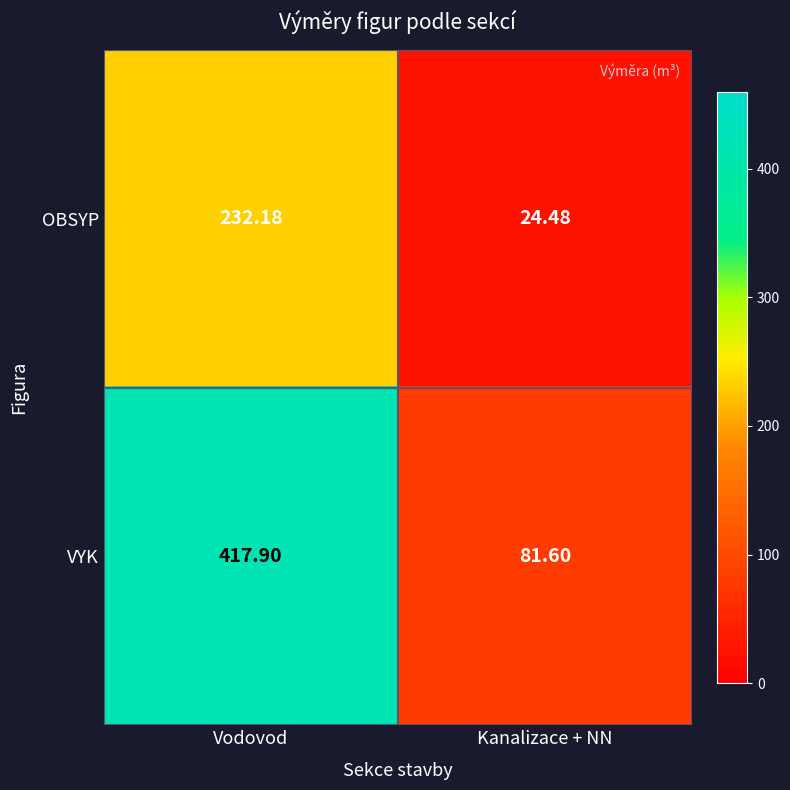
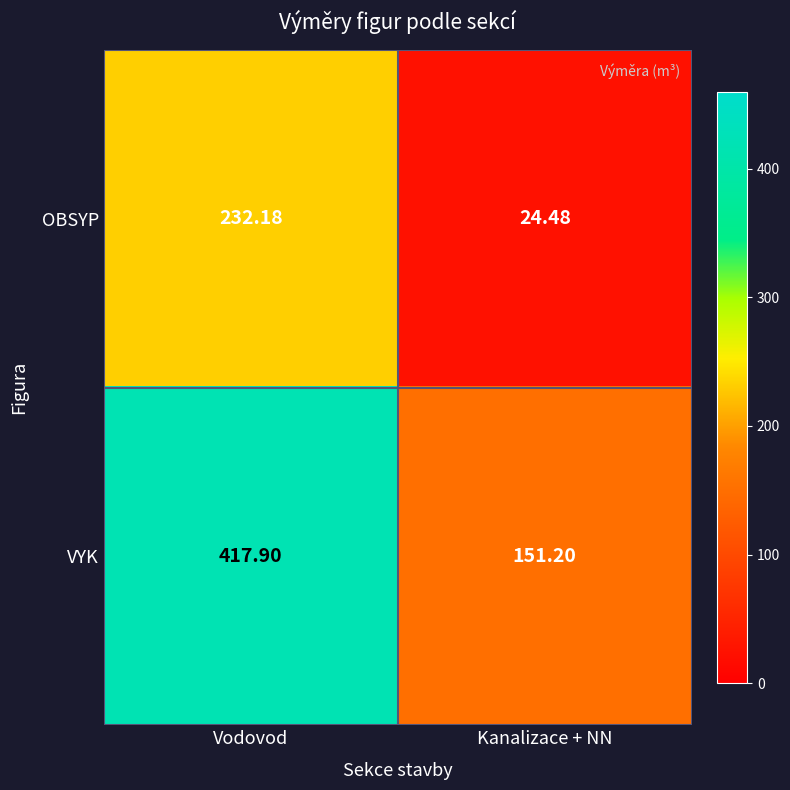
  {
    "OBSYP": {
      "Vodovod": 232.18
    },
    "VYK": {
      "Vodovod": 417.90,
-     "Kanalizace + NN": 81.60
+     "Kanalizace + NN": 151.20
    }
  }
